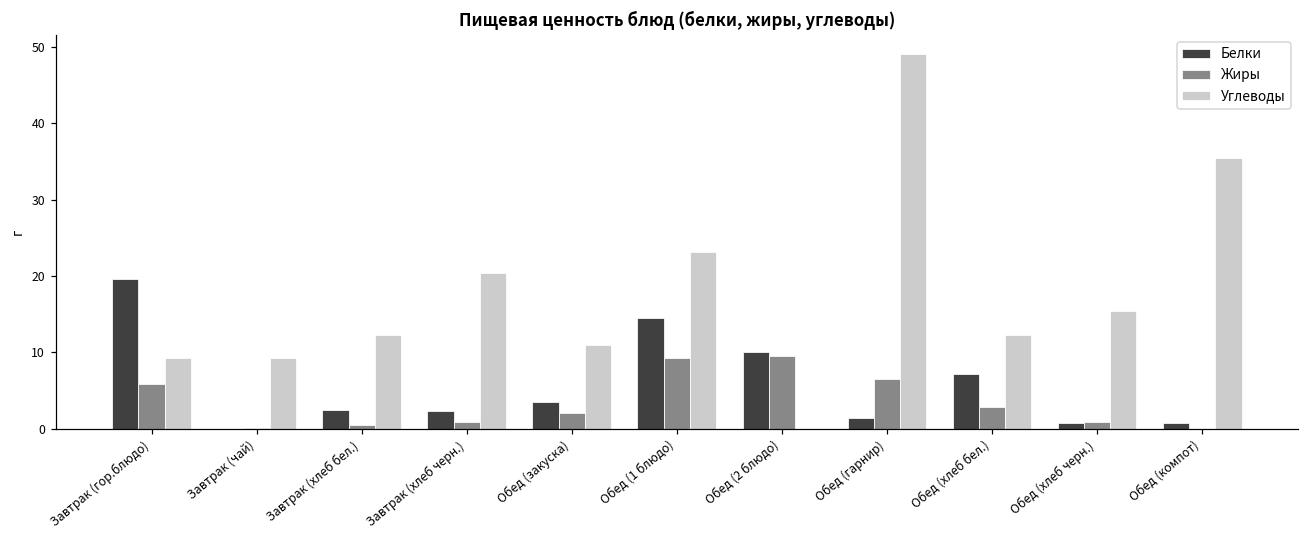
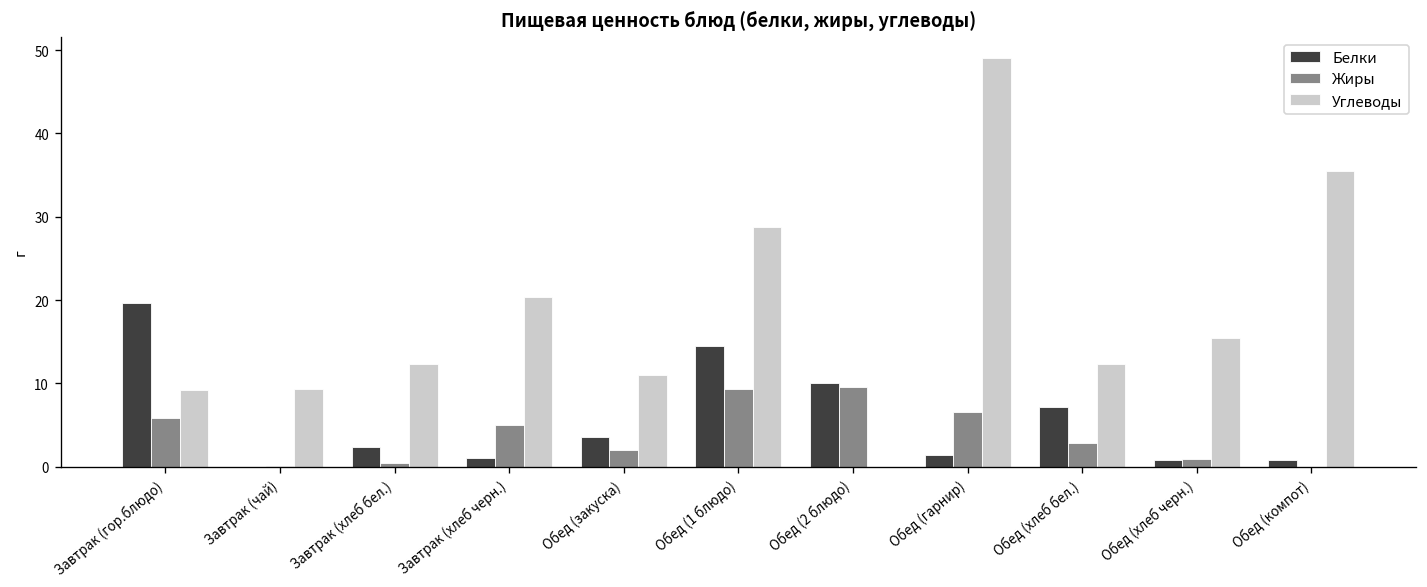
  {
    "Белки": {
      "Завтрак (гор.блюдо)": 20,
      "Завтрак (чай)": 0,
      "Завтрак (хлеб бел.)": 2,
-     "Завтрак (хлеб черн.)": 2,
+     "Завтрак (хлеб черн.)": 1,
      "Обед (закуска)": 4,
      "Обед (1 блюдо)": 15,
      "Обед (2 блюдо)": 10,
      "Обед (гарнир)": 1,
      "Обед (хлеб бел.)": 7,
      "Обед (хлеб черн.)": 1,
      "Обед (компот)": 1
    },
    "Жиры": {
      "Завтрак (гор.блюдо)": 6,
      "Завтрак (хлеб бел.)": 0,
-     "Завтрак (хлеб черн.)": 1,
+     "Завтрак (хлеб черн.)": 5,
      "Обед (закуска)": 2,
      "Обед (1 блюдо)": 9,
      "Обед (2 блюдо)": 10,
      "Обед (гарнир)": 7,
      "Обед (хлеб бел.)": 3,
      "Обед (хлеб черн.)": 1,
      "Обед (компот)": 0
    },
    "Углеводы": {
      "Завтрак (гор.блюдо)": 9,
      "Завтрак (чай)": 9,
      "Завтрак (хлеб бел.)": 12,
      "Завтрак (хлеб черн.)": 20,
      "Обед (закуска)": 11,
-     "Обед (1 блюдо)": 23,
+     "Обед (1 блюдо)": 29,
      "Обед (2 блюдо)": 0,
      "Обед (гарнир)": 49,
      "Обед (хлеб бел.)": 12,
      "Обед (хлеб черн.)": 15,
      "Обед (компот)": 36
    }
  }
